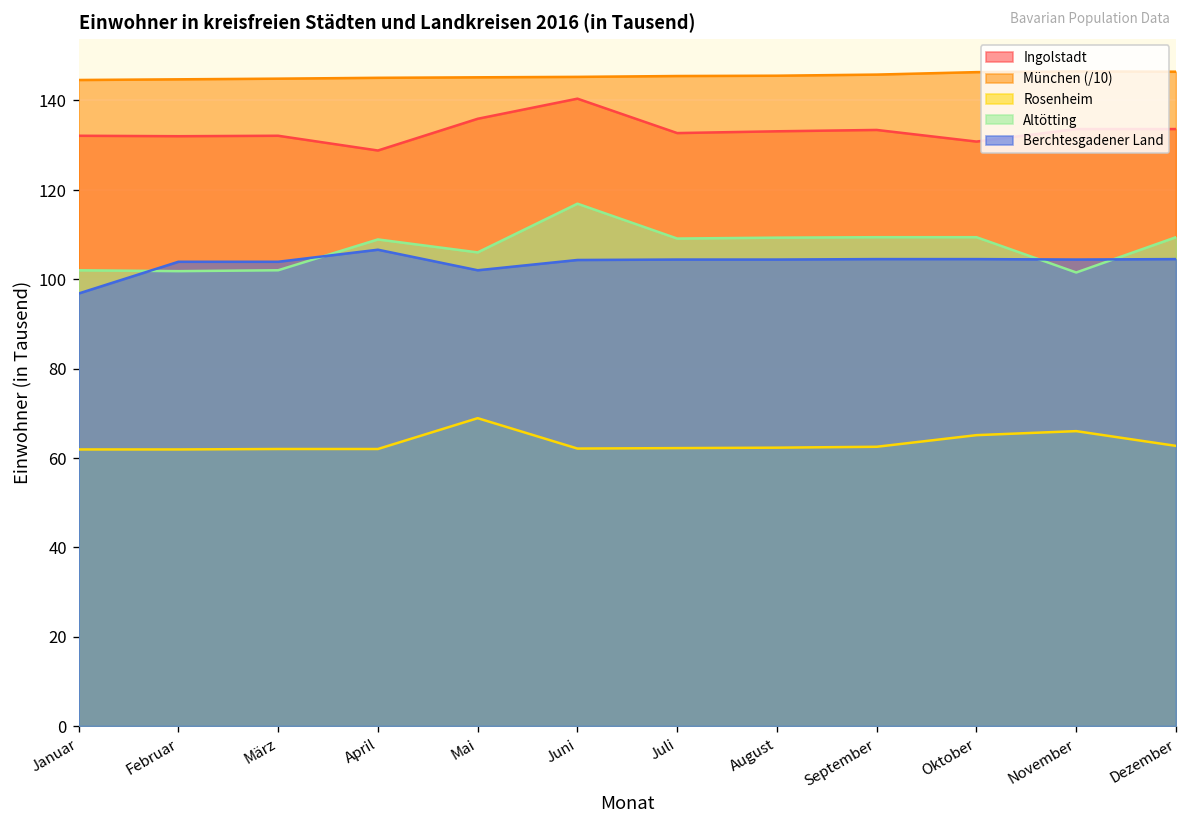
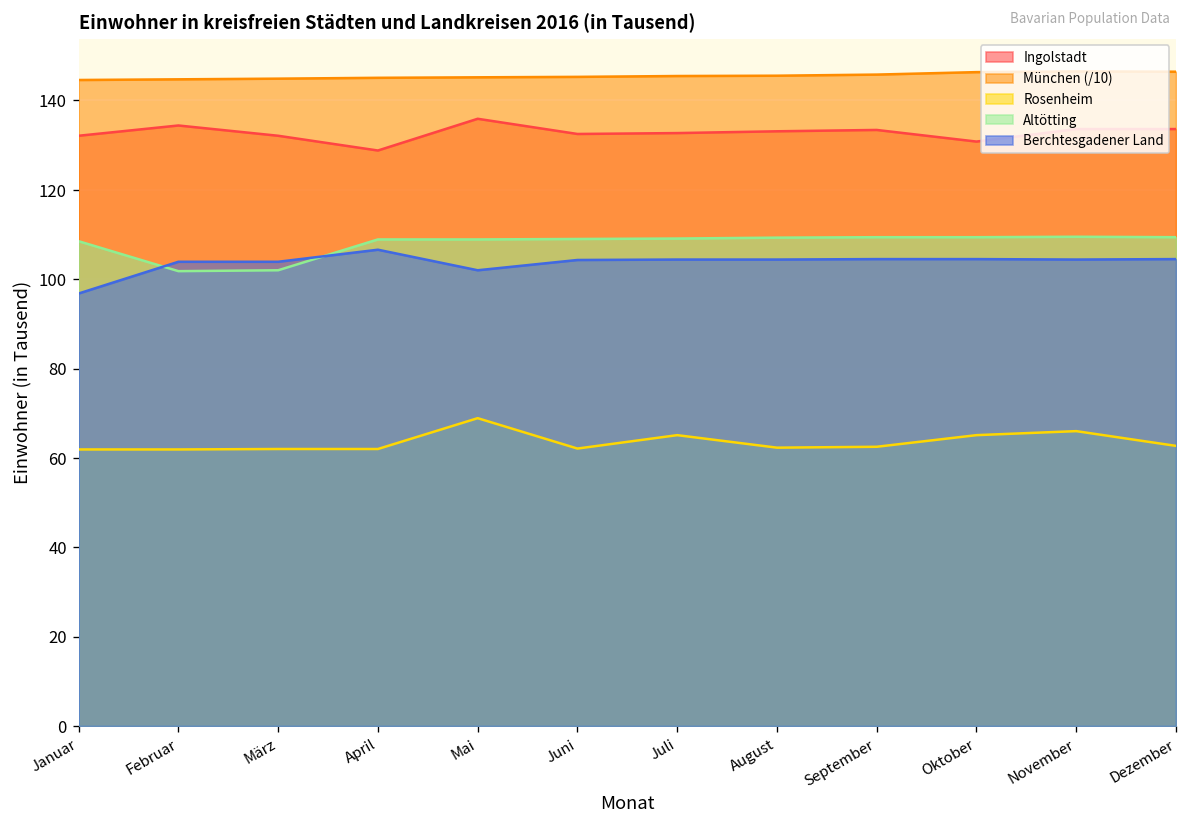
  {
    "Ingolstadt": {
      "Januar": 132,
-     "Februar": 132,
+     "Februar": 134,
      "März": 132,
      "April": 129,
      "Mai": 136,
-     "Juni": 140,
+     "Juni": 133,
      "Juli": 133,
      "August": 133,
      "September": 133,
      "Oktober": 131,
      "Dezember": 134
    },
    "München (/10)": {
      "Januar": 145,
      "Februar": 145,
      "März": 145,
      "April": 145,
      "Mai": 145,
      "Juni": 145,
      "Juli": 145,
      "August": 146,
      "September": 146,
      "Oktober": 146,
      "Dezember": 146
    },
    "Rosenheim": {
      "Januar": 62,
      "Februar": 62,
      "März": 62,
      "April": 62,
      "Mai": 69,
      "Juni": 62,
-     "Juli": 62,
+     "Juli": 65,
      "August": 62,
      "September": 63,
      "Oktober": 65,
      "November": 66,
      "Dezember": 63
    },
    "Altötting": {
-     "Januar": 102,
+     "Januar": 109,
      "Februar": 102,
      "März": 102,
      "April": 109,
-     "Mai": 106,
-     "Juni": 117,
+     "Mai": 109,
+     "Juni": 109,
      "Juli": 109,
      "August": 109,
      "September": 109,
      "Oktober": 109,
-     "November": 102,
+     "November": 110,
      "Dezember": 109
    },
    "Berchtesgadener Land": {
      "Januar": 97,
      "Februar": 104,
      "März": 104,
      "April": 107,
      "Mai": 102,
      "Juni": 104,
      "Juli": 104,
      "August": 104,
      "September": 105,
      "Oktober": 105,
      "November": 104,
      "Dezember": 105
    }
  }
